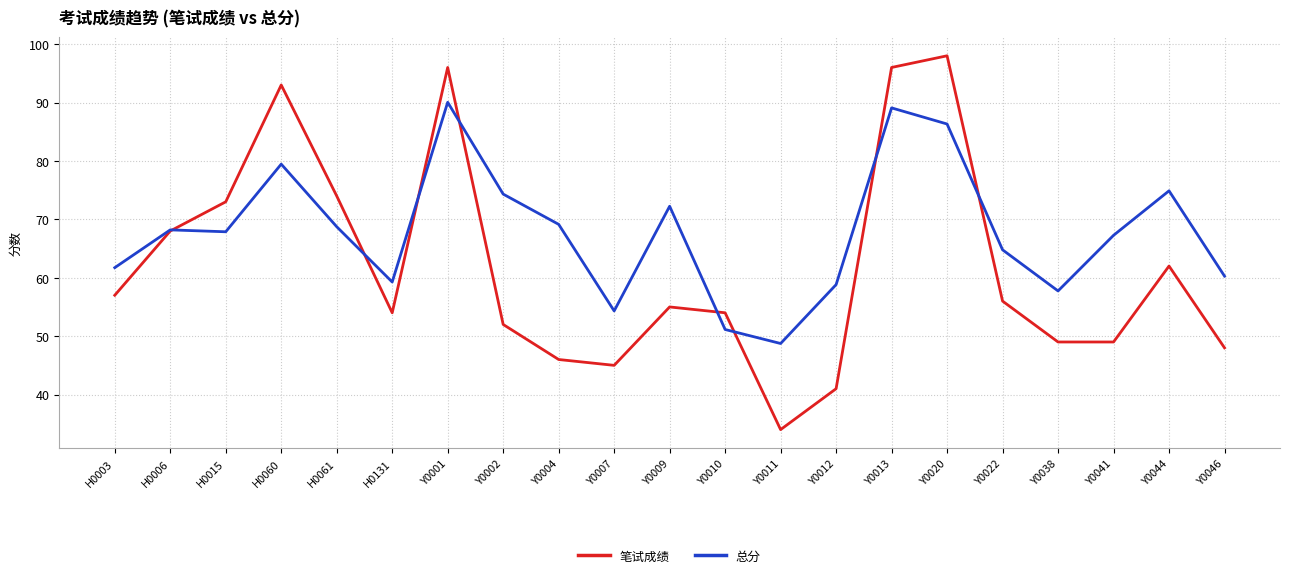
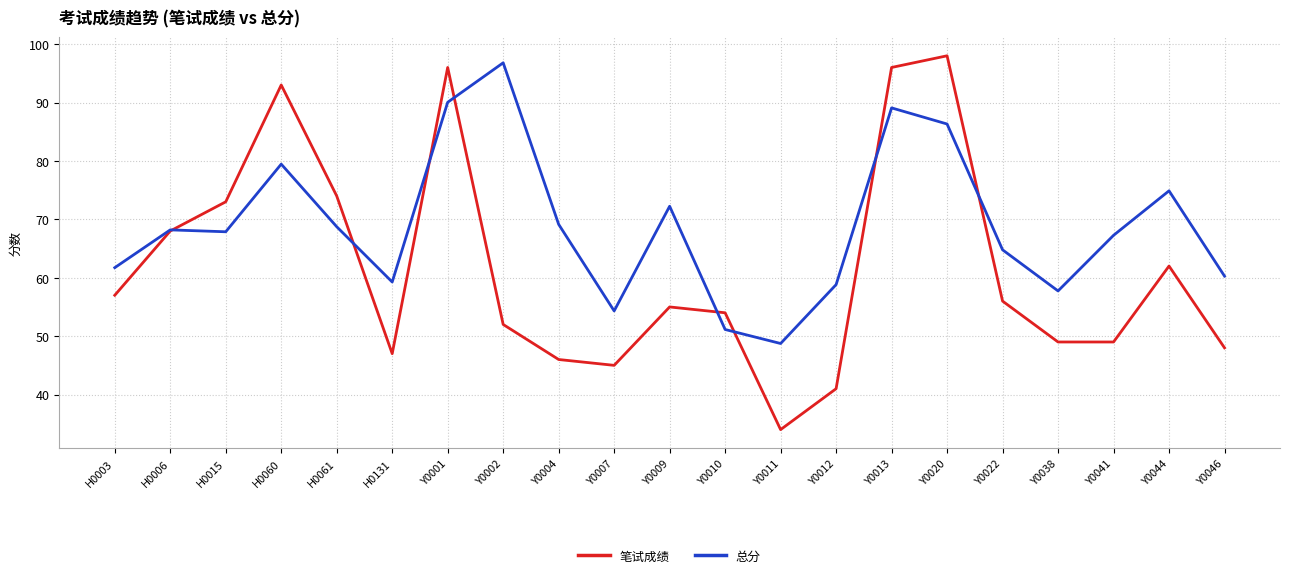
  {
    "笔试成绩": {
      "H0003": 57,
      "H0015": 73,
      "H0060": 93,
      "H0061": 74,
-     "H0131": 54,
+     "H0131": 47,
      "Y0001": 96,
      "Y0002": 52,
      "Y0004": 46,
      "Y0007": 45,
      "Y0009": 55,
      "Y0010": 54,
      "Y0011": 34,
      "Y0012": 41,
      "Y0013": 96,
      "Y0020": 98,
      "Y0022": 56,
      "Y0038": 49,
      "Y0041": 49,
      "Y0044": 62,
      "Y0046": 48
    },
    "总分": {
      "H0003": 62,
      "H0015": 68,
      "H0060": 79,
      "H0061": 69,
      "H0131": 59,
      "Y0001": 90,
-     "Y0002": 74,
+     "Y0002": 97,
      "Y0004": 69,
      "Y0007": 54,
      "Y0009": 72,
      "Y0010": 51,
      "Y0011": 49,
      "Y0012": 59,
      "Y0013": 89,
      "Y0020": 86,
      "Y0022": 65,
      "Y0038": 58,
      "Y0041": 67,
      "Y0044": 75,
      "Y0046": 60
    }
  }
